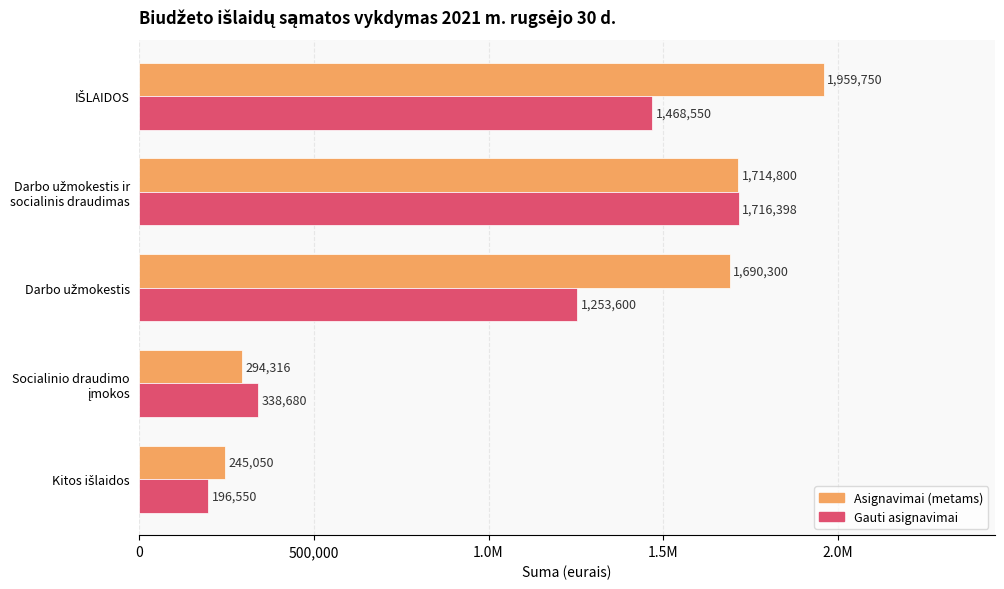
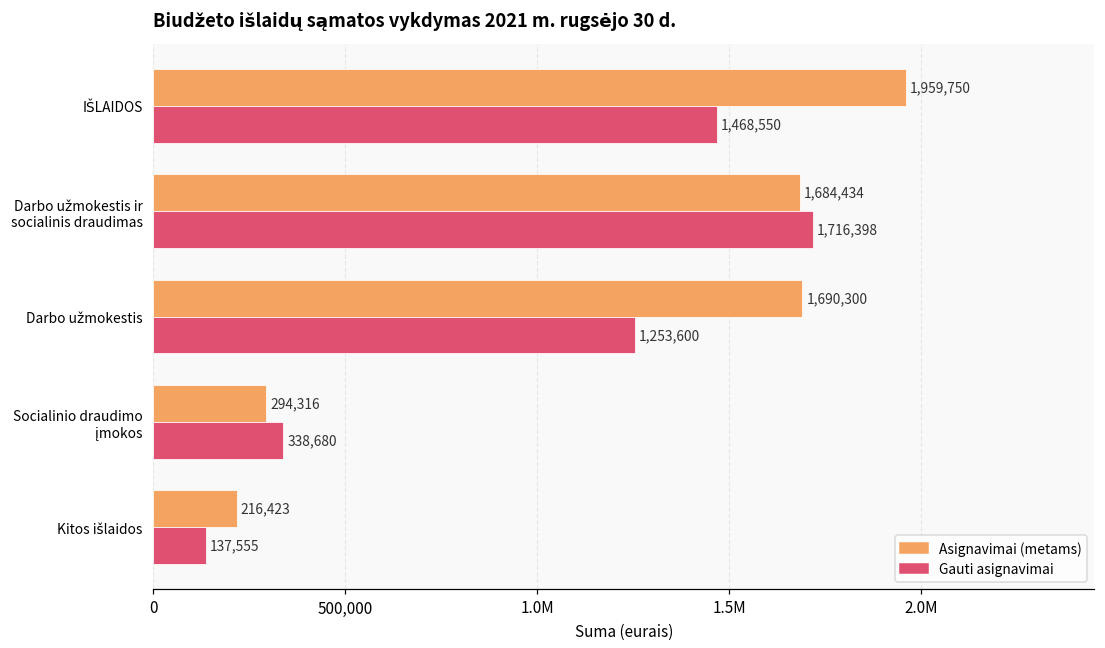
  {
    "Asignavimai (metams)": {
      "IŠLAIDOS": "1,959,750",
-     "Darbo užmokestis ir socialinis draudimas": "1,714,800",
+     "Darbo užmokestis ir socialinis draudimas": "1,684,434",
      "Darbo užmokestis": "1,690,300",
      "Socialinio draudimo įmokos": "294,316",
-     "Kitos išlaidos": "245,050"
+     "Kitos išlaidos": "216,423"
    },
    "Gauti asignavimai": {
      "IŠLAIDOS": "1,468,550",
      "Darbo užmokestis ir socialinis draudimas": "1,716,398",
      "Darbo užmokestis": "1,253,600",
      "Socialinio draudimo įmokos": "338,680",
-     "Kitos išlaidos": "196,550"
+     "Kitos išlaidos": "137,555"
    }
  }
